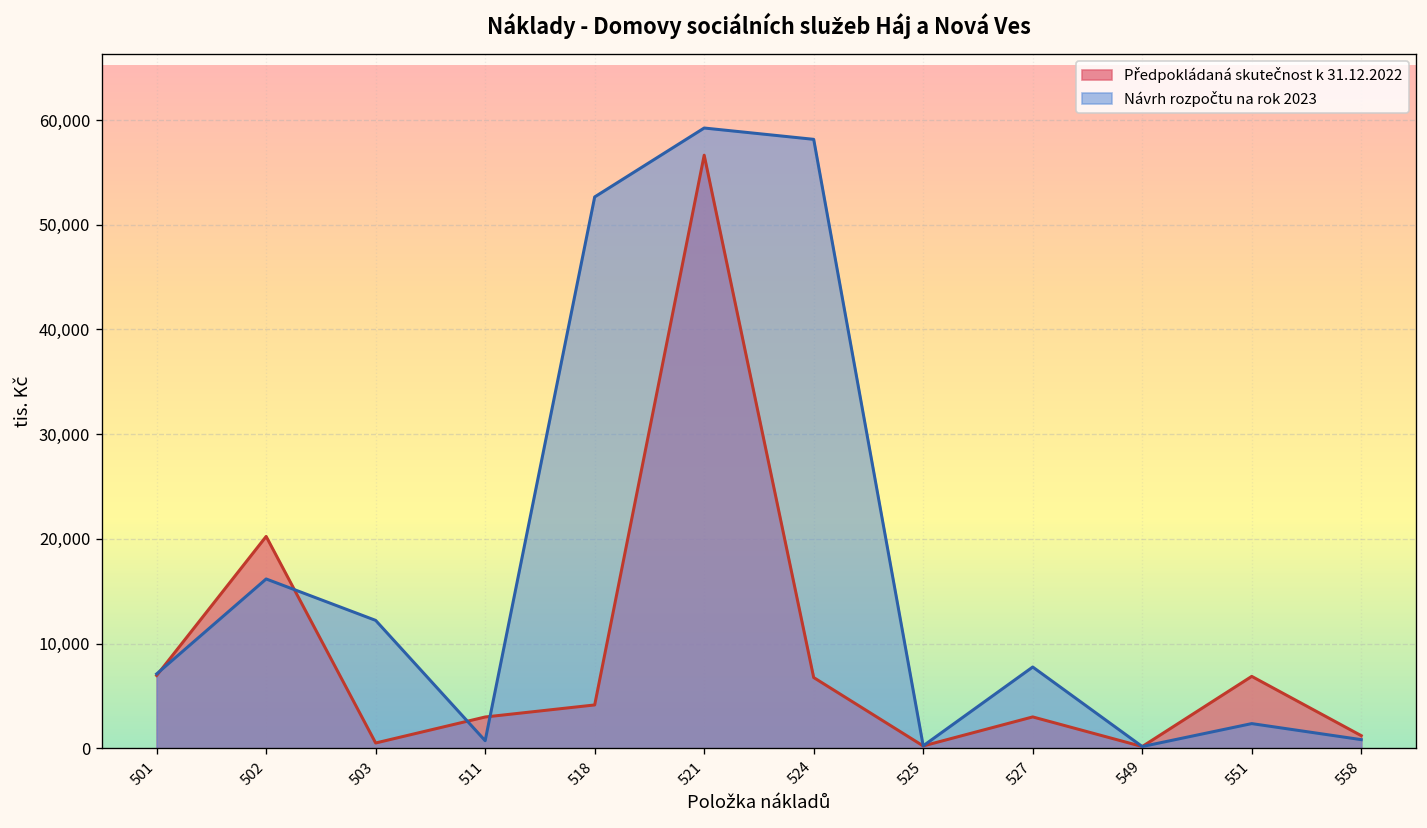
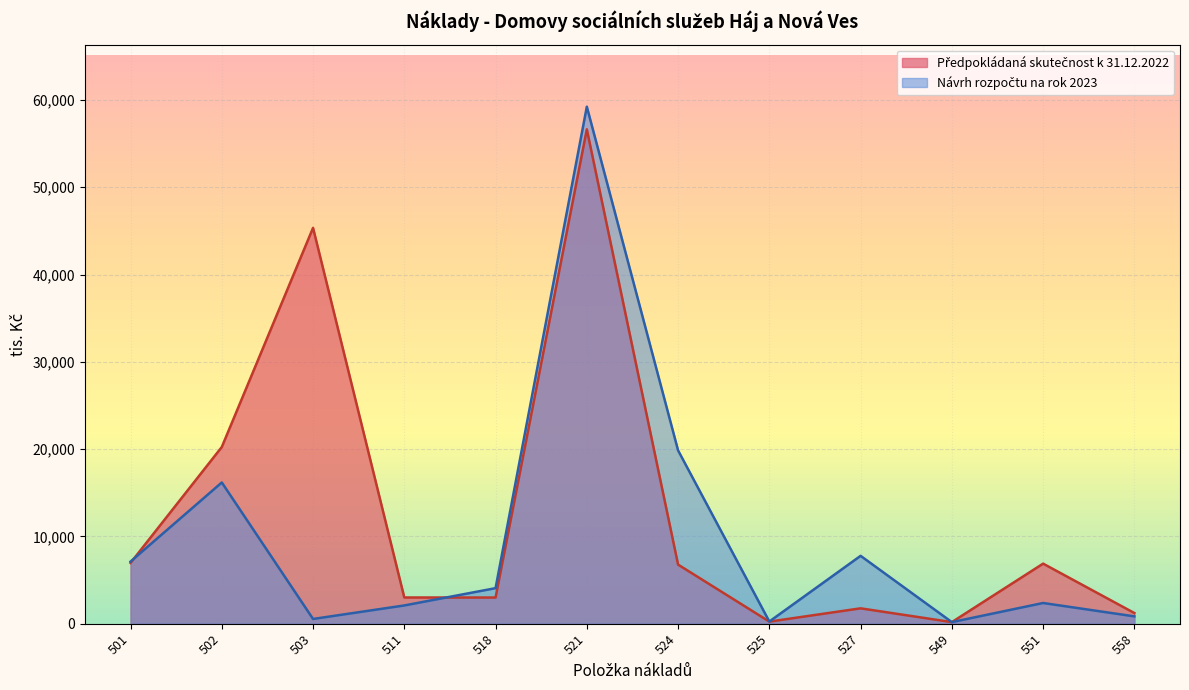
  {
    "Předpokládaná skutečnost k 31.12.2022": {
      "502": "20,000",
-     "503": "1,000",
+     "503": "45,000",
      "511": "3,000",
-     "518": "4,000",
+     "518": "3,000",
      "521": "57,000",
      "524": "7,000",
-     "527": "3,000",
+     "527": "2,000",
      "551": "7,000",
      "558": "1,000"
    },
    "Návrh rozpočtu na rok 2023": {
      "502": "16,000",
-     "503": "12,000",
-     "511": "1,000",
-     "518": "53,000",
+     "503": "1,000",
+     "511": "2,000",
+     "518": "4,000",
      "521": "59,000",
-     "524": "58,000",
+     "524": "20,000",
      "527": "8,000",
      "551": "2,000",
      "558": "1,000"
    }
  }
